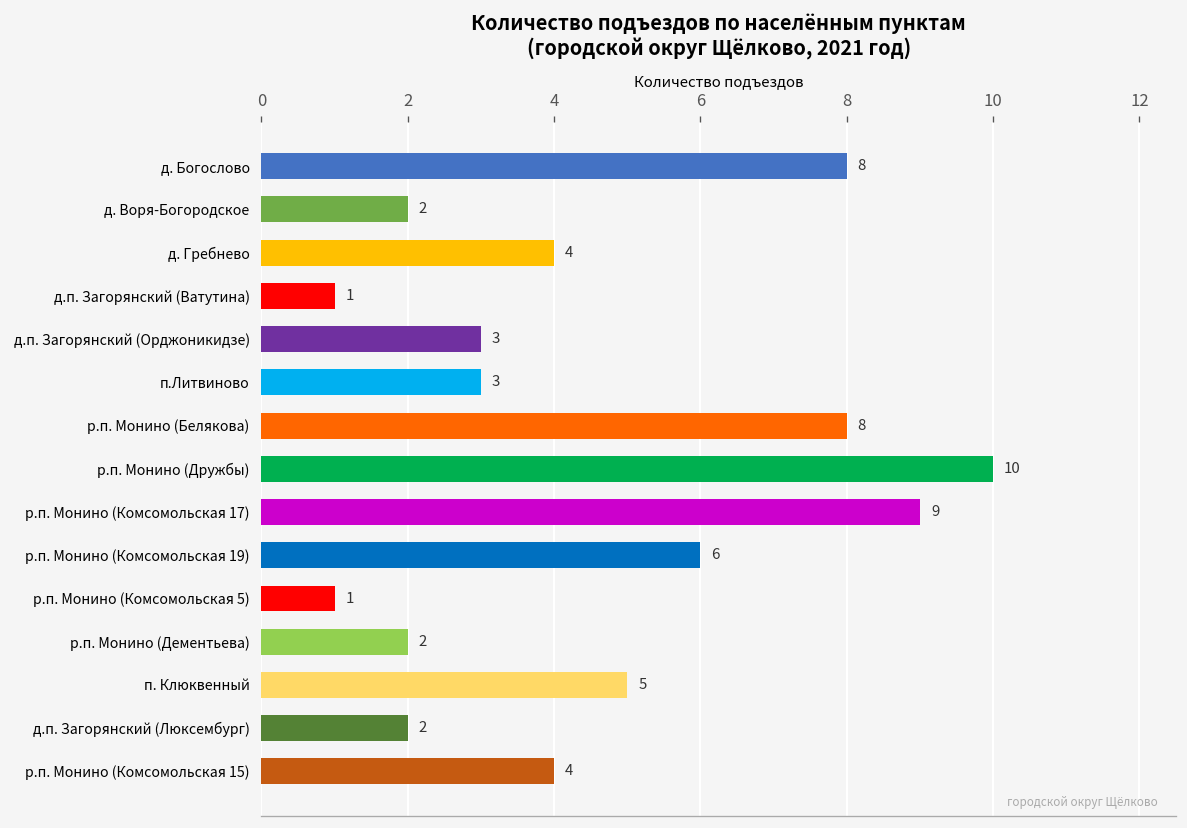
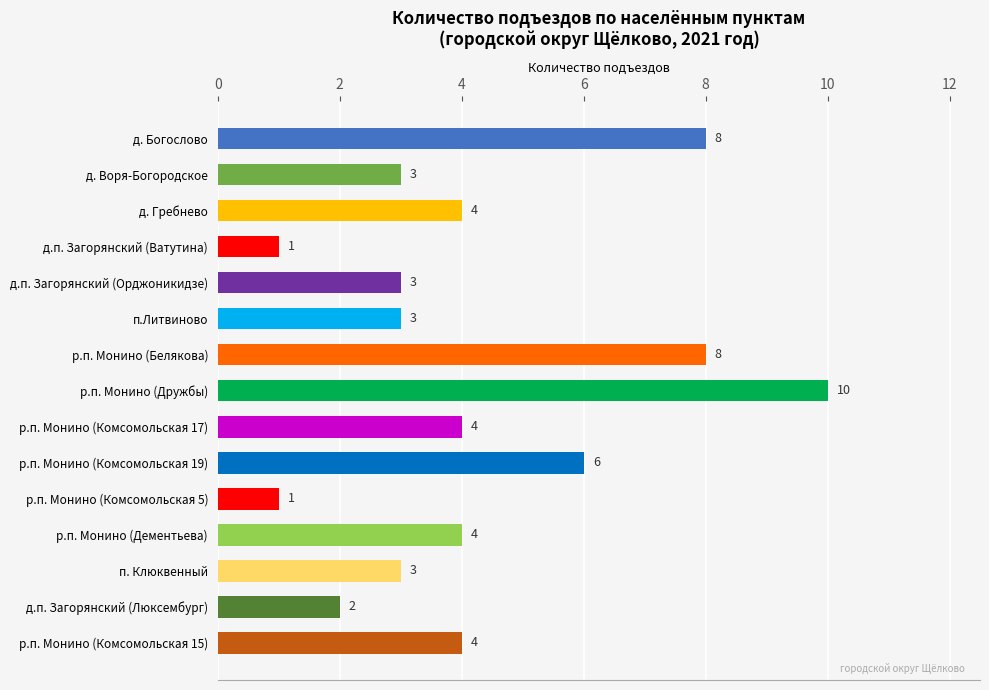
  {
    "д. Богослово": 8,
-   "д. Воря-Богородское": 2,
+   "д. Воря-Богородское": 3,
    "д. Гребнево": 4,
    "д.п. Загорянский (Ватутина)": 1,
    "д.п. Загорянский (Орджоникидзе)": 3,
    "п.Литвиново": 3,
    "р.п. Монино (Белякова)": 8,
    "р.п. Монино (Дружбы)": 10,
-   "р.п. Монино (Комсомольская 17)": 9,
+   "р.п. Монино (Комсомольская 17)": 4,
    "р.п. Монино (Комсомольская 19)": 6,
    "р.п. Монино (Комсомольская 5)": 1,
-   "р.п. Монино (Дементьева)": 2,
-   "п. Клюквенный": 5,
+   "р.п. Монино (Дементьева)": 4,
+   "п. Клюквенный": 3,
    "д.п. Загорянский (Люксембург)": 2,
    "р.п. Монино (Комсомольская 15)": 4
  }
